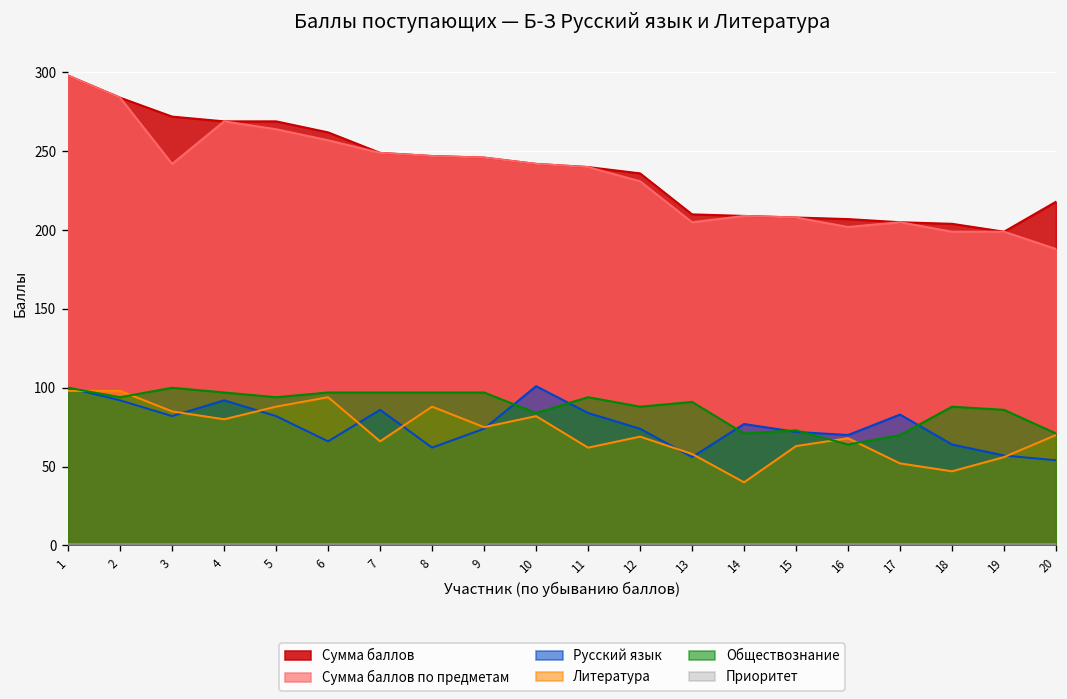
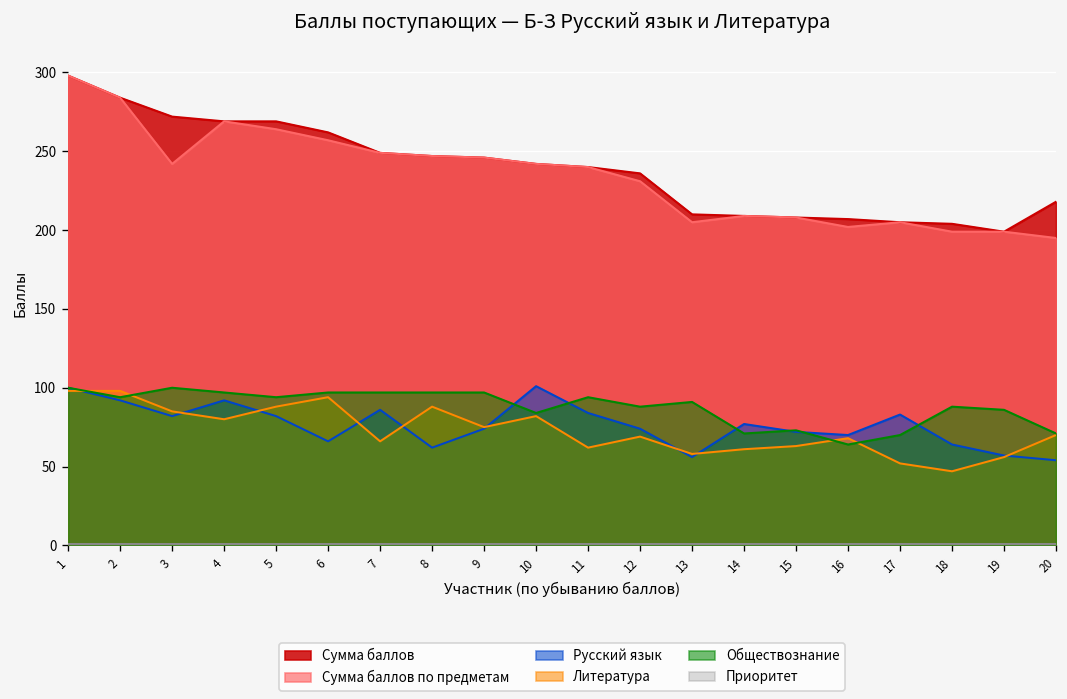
  {
    "Сумма баллов": {
      "3": 272,
      "5": 269,
      "6": 262,
      "12": 236,
      "13": 210,
      "16": 207,
      "18": 204,
      "20": 218
    },
    "Сумма баллов по предметам": {
      "3": 242,
      "5": 264,
      "6": 257,
      "12": 231,
      "13": 205,
      "16": 202,
      "18": 199,
-     "20": 188
+     "20": 195
    },
    "Русский язык": {
      "2": 92,
      "3": 82,
      "4": 92,
      "5": 82,
      "6": 66,
      "7": 86,
      "8": 62,
      "10": 101,
      "11": 84,
      "12": 74,
      "13": 56,
      "14": 77,
      "16": 70,
      "17": 83,
      "18": 64,
      "20": 54
    },
    "Литература": {
      "1": 98,
      "2": 98,
      "3": 85,
      "4": 80,
      "5": 88,
      "6": 94,
      "7": 66,
      "8": 88,
      "10": 82,
      "11": 62,
      "12": 69,
      "13": 58,
-     "14": 40,
+     "14": 61,
      "15": 63,
      "16": 68,
      "17": 52,
      "18": 47
    },
    "Обществознание": {
      "2": 94,
      "3": 100,
      "4": 97,
      "5": 94,
      "6": 97,
      "7": 97,
      "8": 97,
      "9": 97,
      "10": 84,
      "11": 94,
      "12": 88,
      "13": 91,
      "14": 71,
      "16": 64,
      "17": 70,
      "18": 88,
      "19": 86
    },
    "Приоритет": {
      "1": 1,
      "2": 1,
      "3": 1,
      "4": 1,
      "5": 1,
      "6": 1,
      "7": 1,
      "8": 1,
      "9": 1,
      "10": 1,
      "11": 1,
      "12": 1,
      "13": 1,
      "14": 1,
      "15": 1,
      "16": 1,
      "17": 1,
      "18": 1,
      "19": 1,
      "20": 1
    }
  }
